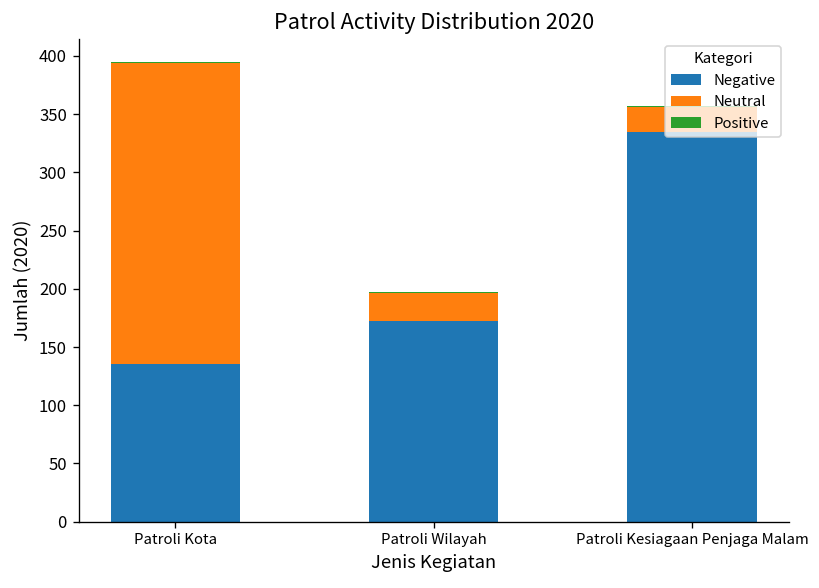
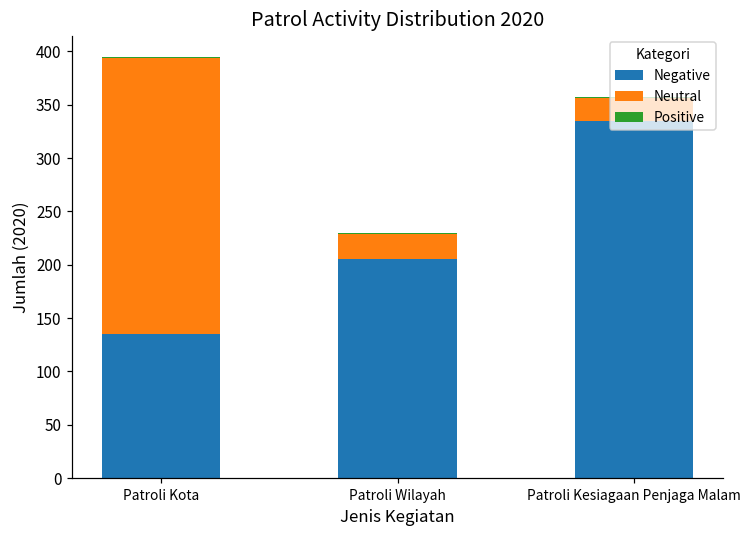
  {
    "Negative": {
      "Patroli Kota": 140,
-     "Patroli Wilayah": 170
+     "Patroli Wilayah": 210
    },
    "Neutral": {
      "Patroli Kota": 260,
      "Patroli Wilayah": 20
    }
  }
